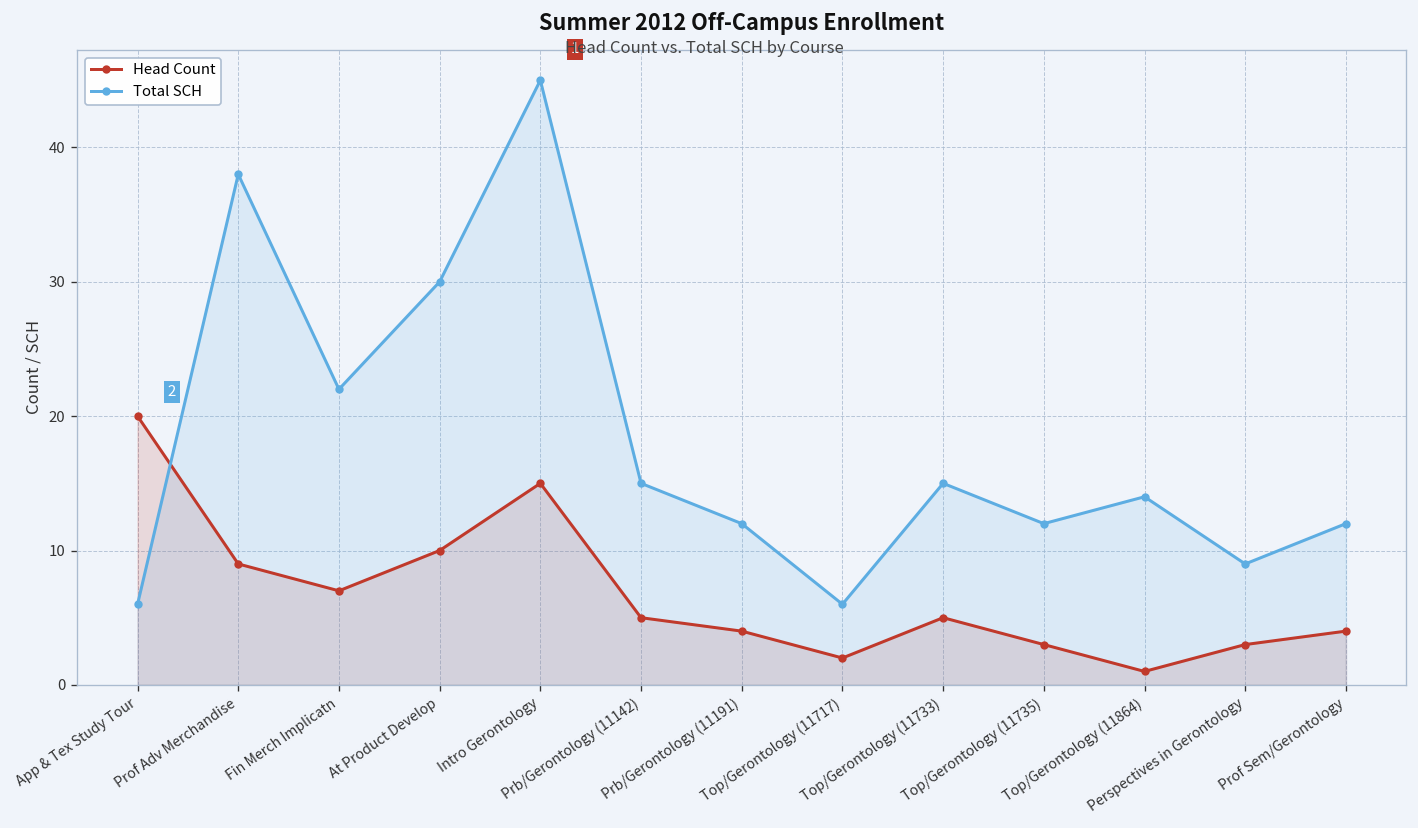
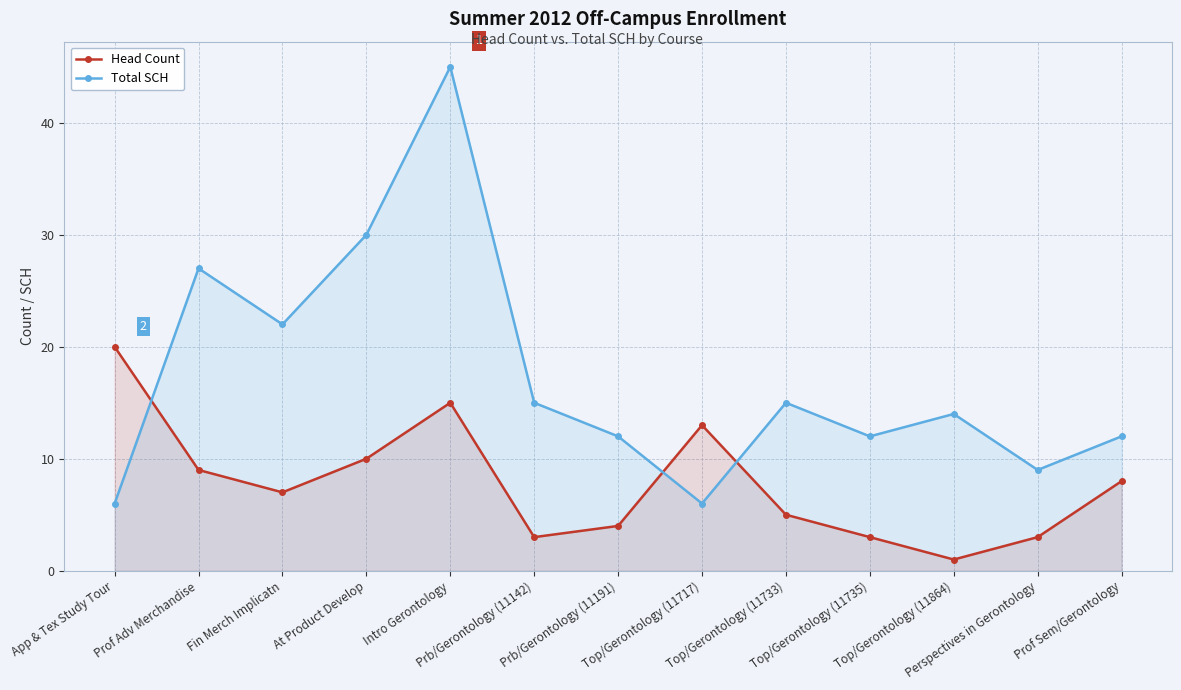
  {
    "Head Count": {
      "App & Tex Study Tour": 20,
      "Prof Adv Merchandise": 9,
      "Fin Merch Implicatn": 7,
      "At Product Develop": 10,
      "Intro Gerontology": 15,
-     "Prb/Gerontology (11142)": 5,
+     "Prb/Gerontology (11142)": 3,
      "Prb/Gerontology (11191)": 4,
-     "Top/Gerontology (11717)": 2,
+     "Top/Gerontology (11717)": 13,
      "Top/Gerontology (11733)": 5,
      "Top/Gerontology (11735)": 3,
      "Top/Gerontology (11864)": 1,
      "Perspectives in Gerontology": 3,
-     "Prof Sem/Gerontology": 4
+     "Prof Sem/Gerontology": 8
    },
    "Total SCH": {
      "App & Tex Study Tour": 6,
-     "Prof Adv Merchandise": 38,
+     "Prof Adv Merchandise": 27,
      "Fin Merch Implicatn": 22,
      "At Product Develop": 30,
      "Intro Gerontology": 45,
      "Prb/Gerontology (11142)": 15,
      "Prb/Gerontology (11191)": 12,
      "Top/Gerontology (11717)": 6,
      "Top/Gerontology (11733)": 15,
      "Top/Gerontology (11735)": 12,
      "Top/Gerontology (11864)": 14,
      "Perspectives in Gerontology": 9,
      "Prof Sem/Gerontology": 12
    }
  }
